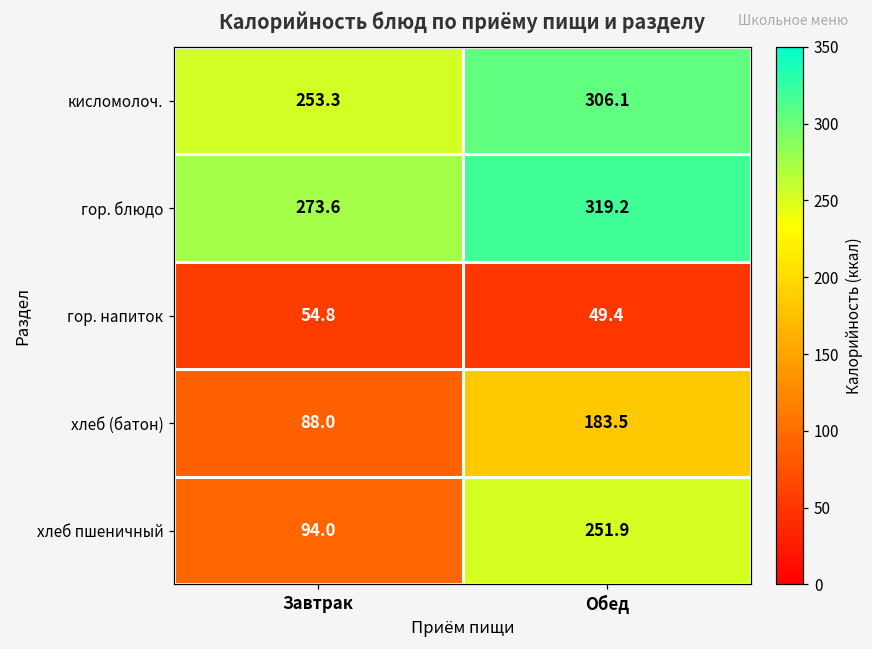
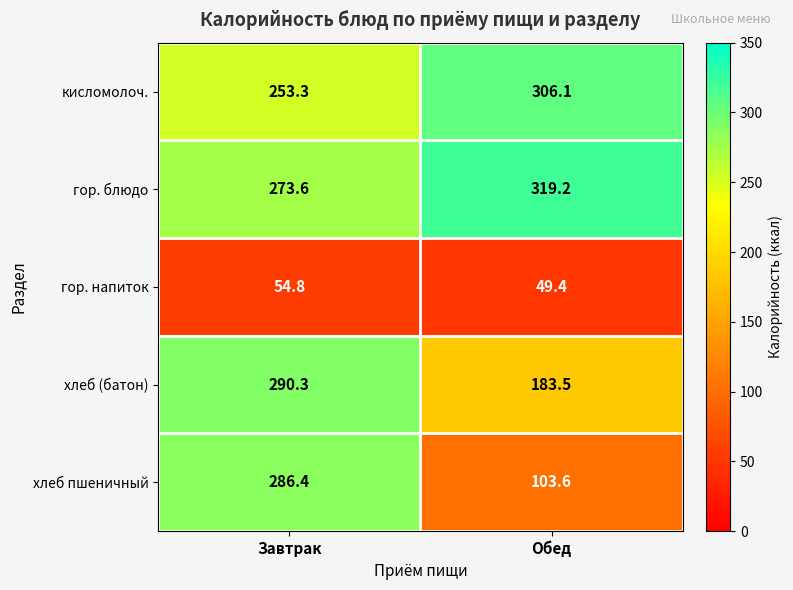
  {
    "кисломолоч.": {
      "Завтрак": 253.3,
      "Обед": 306.1
    },
    "гор. блюдо": {
      "Завтрак": 273.6,
      "Обед": 319.2
    },
    "гор. напиток": {
      "Завтрак": 54.8,
      "Обед": 49.4
    },
    "хлеб (батон)": {
-     "Завтрак": 88.0,
+     "Завтрак": 290.3,
      "Обед": 183.5
    },
    "хлеб пшеничный": {
-     "Завтрак": 94.0,
-     "Обед": 251.9
+     "Завтрак": 286.4,
+     "Обед": 103.6
    }
  }
